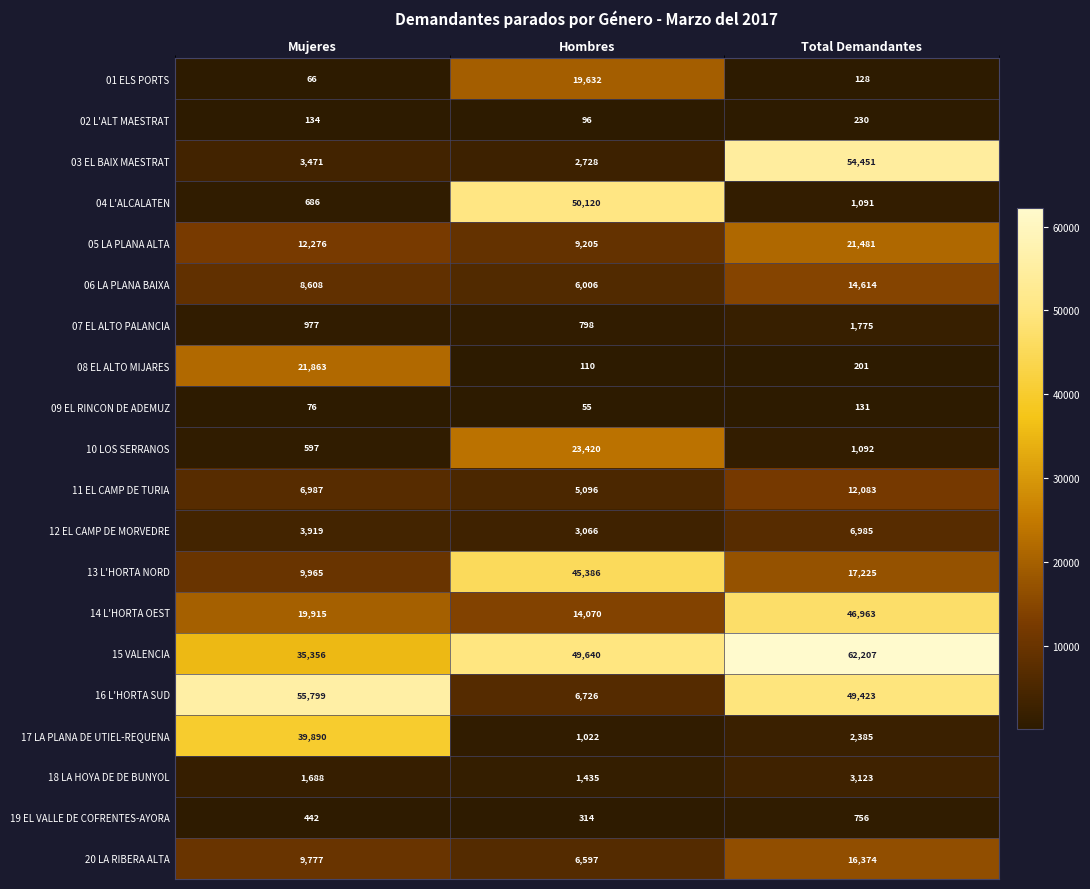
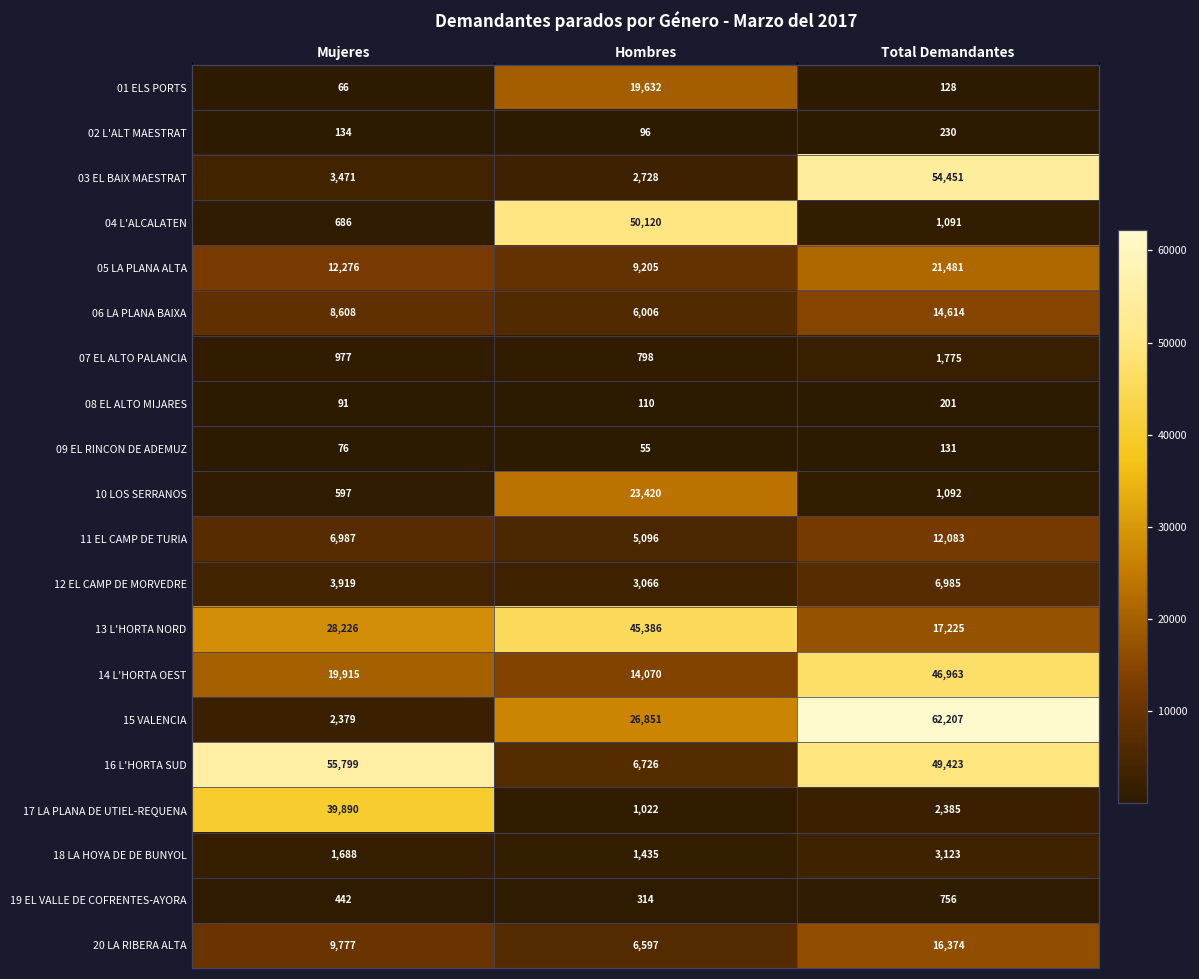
  {
    "01 ELS PORTS": {
      "Mujeres": "66",
      "Hombres": "19,632",
      "Total Demandantes": "128"
    },
    "02 L'ALT MAESTRAT": {
      "Mujeres": "134",
      "Hombres": "96",
      "Total Demandantes": "230"
    },
    "03 EL BAIX MAESTRAT": {
      "Mujeres": "3,471",
      "Hombres": "2,728",
      "Total Demandantes": "54,451"
    },
    "04 L'ALCALATEN": {
      "Mujeres": "686",
      "Hombres": "50,120",
      "Total Demandantes": "1,091"
    },
    "05 LA PLANA ALTA": {
      "Mujeres": "12,276",
      "Hombres": "9,205",
      "Total Demandantes": "21,481"
    },
    "06 LA PLANA BAIXA": {
      "Mujeres": "8,608",
      "Hombres": "6,006",
      "Total Demandantes": "14,614"
    },
    "07 EL ALTO PALANCIA": {
      "Mujeres": "977",
      "Hombres": "798",
      "Total Demandantes": "1,775"
    },
    "08 EL ALTO MIJARES": {
-     "Mujeres": "21,863",
+     "Mujeres": "91",
      "Hombres": "110",
      "Total Demandantes": "201"
    },
    "09 EL RINCON DE ADEMUZ": {
      "Mujeres": "76",
      "Hombres": "55",
      "Total Demandantes": "131"
    },
    "10 LOS SERRANOS": {
      "Mujeres": "597",
      "Hombres": "23,420",
      "Total Demandantes": "1,092"
    },
    "11 EL CAMP DE TURIA": {
      "Mujeres": "6,987",
      "Hombres": "5,096",
      "Total Demandantes": "12,083"
    },
    "12 EL CAMP DE MORVEDRE": {
      "Mujeres": "3,919",
      "Hombres": "3,066",
      "Total Demandantes": "6,985"
    },
    "13 L'HORTA NORD": {
-     "Mujeres": "9,965",
+     "Mujeres": "28,226",
      "Hombres": "45,386",
      "Total Demandantes": "17,225"
    },
    "14 L'HORTA OEST": {
      "Mujeres": "19,915",
      "Hombres": "14,070",
      "Total Demandantes": "46,963"
    },
    "15 VALENCIA": {
-     "Mujeres": "35,356",
-     "Hombres": "49,640",
+     "Mujeres": "2,379",
+     "Hombres": "26,851",
      "Total Demandantes": "62,207"
    },
    "16 L'HORTA SUD": {
      "Mujeres": "55,799",
      "Hombres": "6,726",
      "Total Demandantes": "49,423"
    },
    "17 LA PLANA DE UTIEL-REQUENA": {
      "Mujeres": "39,890",
      "Hombres": "1,022",
      "Total Demandantes": "2,385"
    },
    "18 LA HOYA DE DE BUNYOL": {
      "Mujeres": "1,688",
      "Hombres": "1,435",
      "Total Demandantes": "3,123"
    },
    "19 EL VALLE DE COFRENTES-AYORA": {
      "Mujeres": "442",
      "Hombres": "314",
      "Total Demandantes": "756"
    },
    "20 LA RIBERA ALTA": {
      "Mujeres": "9,777",
      "Hombres": "6,597",
      "Total Demandantes": "16,374"
    }
  }
